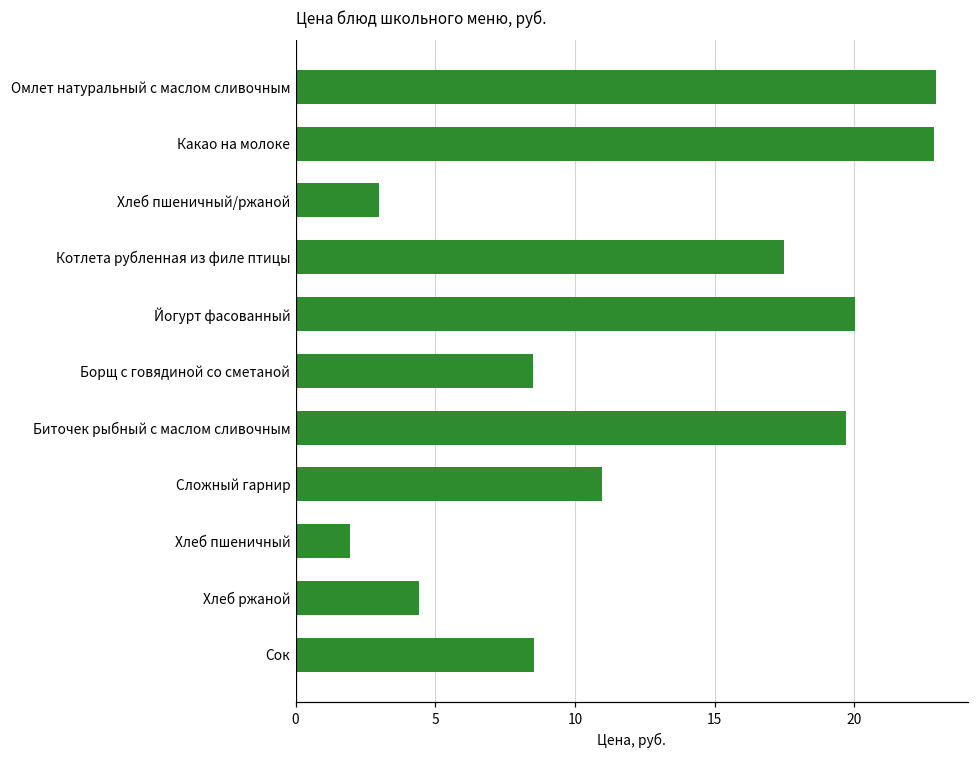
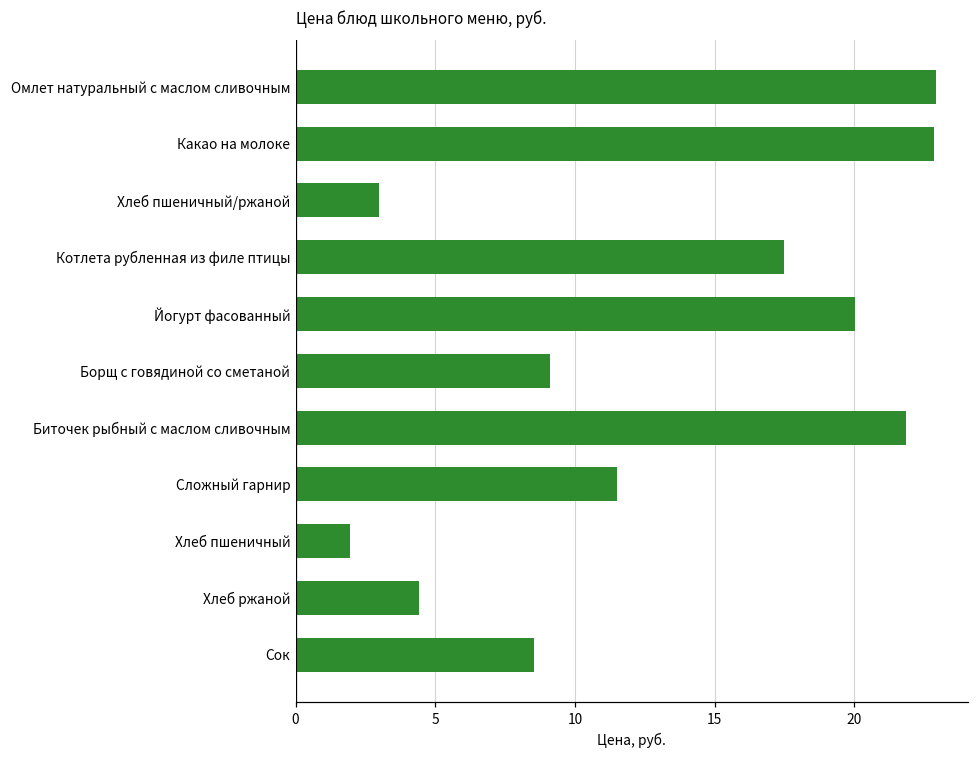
  {
    "Омлет натуральный с маслом сливочным": 22.9,
    "Какао на молоке": 22.8,
    "Хлеб пшеничный/ржаной": 3.0,
    "Котлета рубленная из филе птицы": 17.5,
    "Йогурт фасованный": 20.0,
-   "Борщ с говядиной со сметаной": 8.5,
-   "Биточек рыбный с маслом сливочным": 19.7,
-   "Сложный гарнир": 11.0,
+   "Борщ с говядиной со сметаной": 9.1,
+   "Биточек рыбный с маслом сливочным": 21.8,
+   "Сложный гарнир": 11.5,
    "Хлеб пшеничный": 2.0,
    "Хлеб ржаной": 4.4,
    "Сок": 8.6
  }
